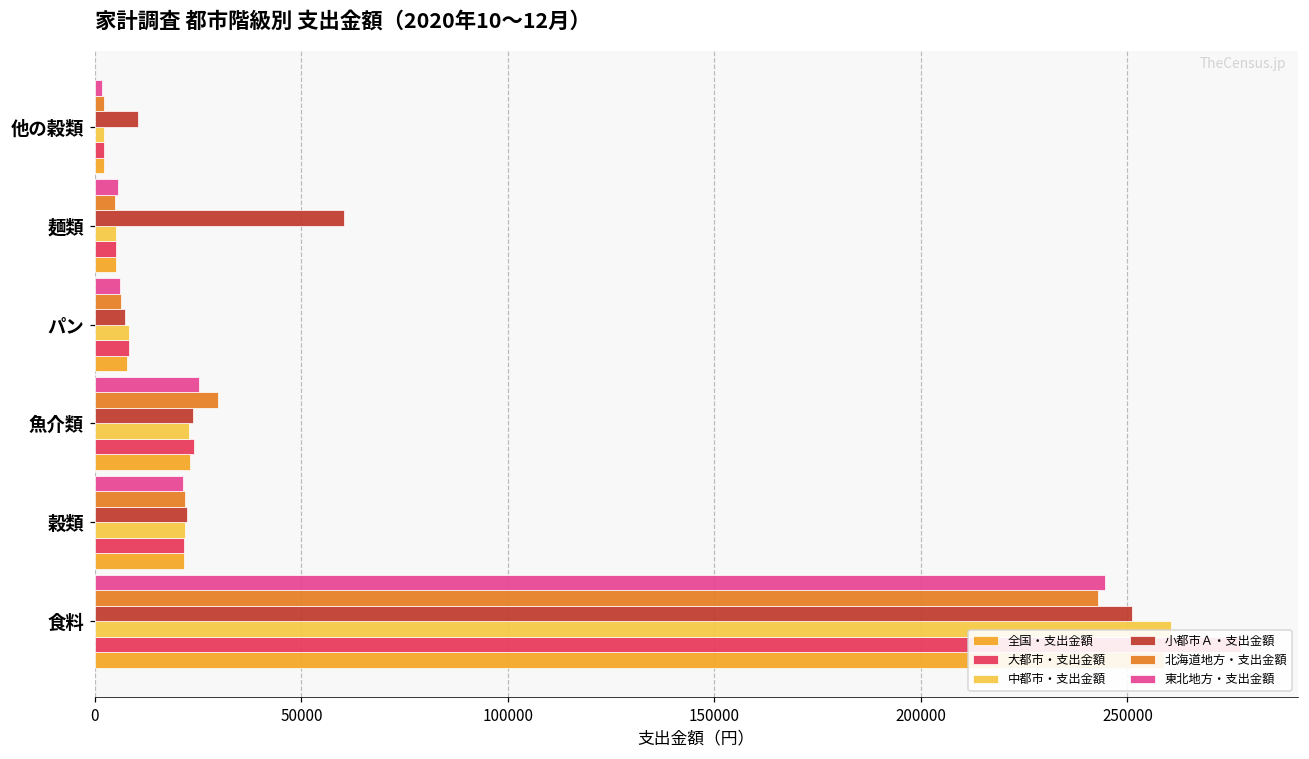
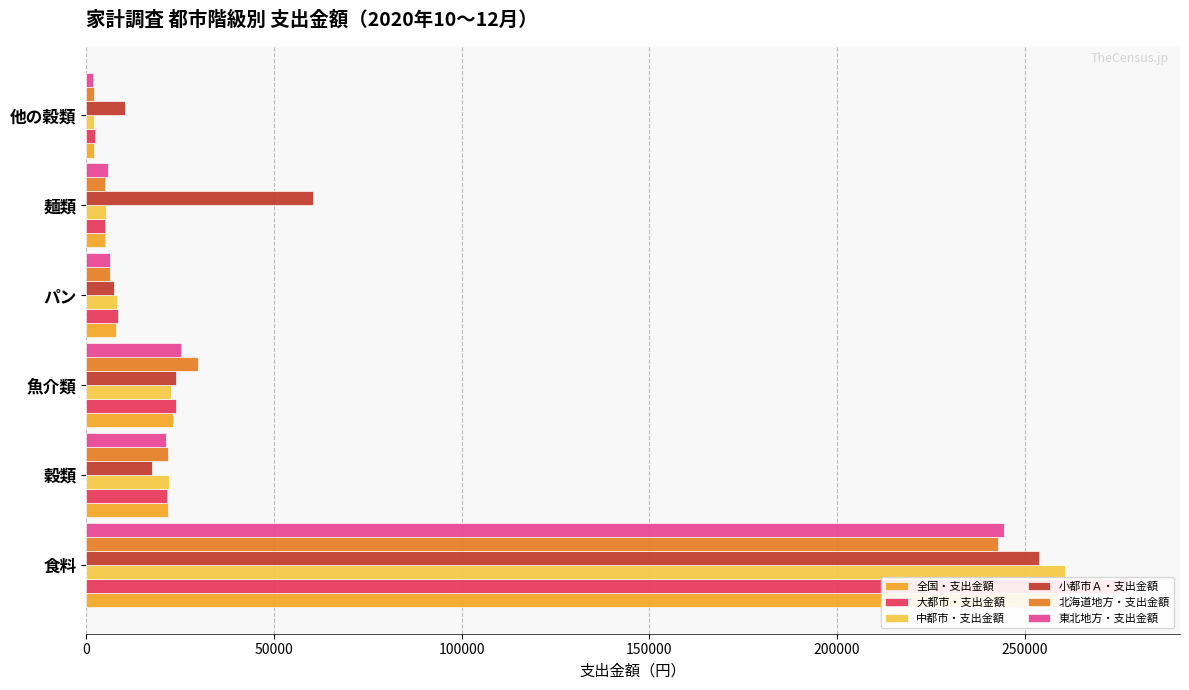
  {
    "小都市Ａ・支出金額": {
      "他の穀類": 10000,
      "麺類": 60000,
      "パン": 7000,
      "魚介類": 24000,
-     "穀類": 22000,
-     "食料": 251000
+     "穀類": 17000,
+     "食料": 254000
    }
  }
